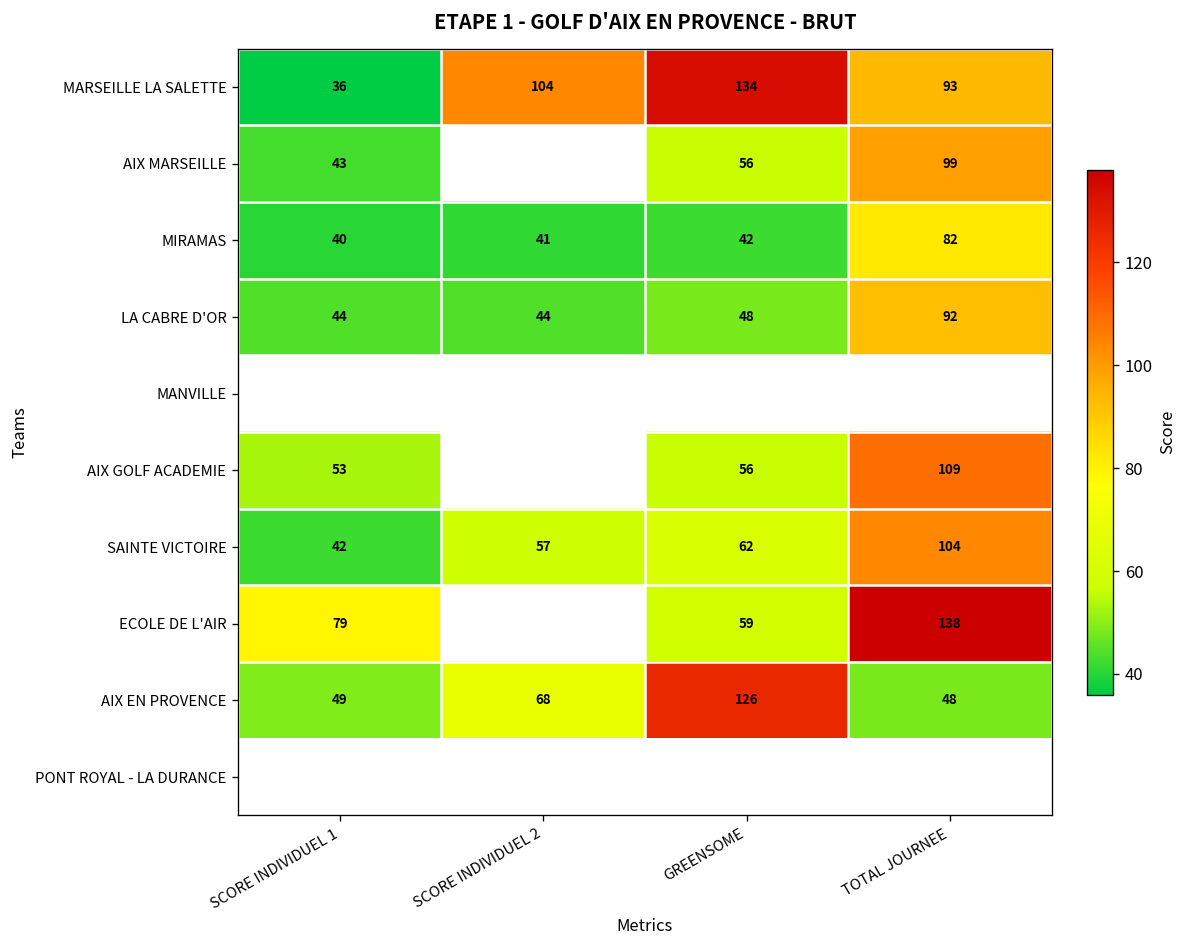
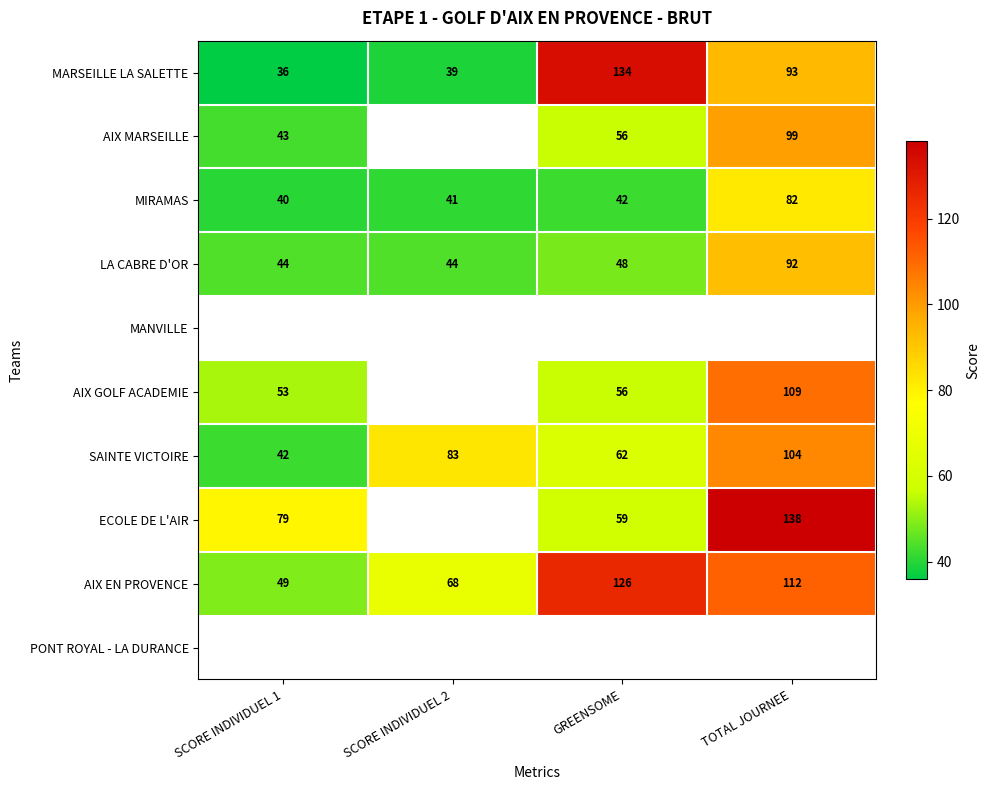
  {
    "MARSEILLE LA SALETTE": {
      "SCORE INDIVIDUEL 1": 36,
-     "SCORE INDIVIDUEL 2": 104,
+     "SCORE INDIVIDUEL 2": 39,
      "GREENSOME": 134,
      "TOTAL JOURNEE": 93
    },
    "AIX MARSEILLE": {
      "SCORE INDIVIDUEL 1": 43,
      "GREENSOME": 56,
      "TOTAL JOURNEE": 99
    },
    "MIRAMAS": {
      "SCORE INDIVIDUEL 1": 40,
      "SCORE INDIVIDUEL 2": 41,
      "GREENSOME": 42,
      "TOTAL JOURNEE": 82
    },
    "LA CABRE D'OR": {
      "SCORE INDIVIDUEL 1": 44,
      "SCORE INDIVIDUEL 2": 44,
      "GREENSOME": 48,
      "TOTAL JOURNEE": 92
    },
    "AIX GOLF ACADEMIE": {
      "SCORE INDIVIDUEL 1": 53,
      "GREENSOME": 56,
      "TOTAL JOURNEE": 109
    },
    "SAINTE VICTOIRE": {
      "SCORE INDIVIDUEL 1": 42,
-     "SCORE INDIVIDUEL 2": 57,
+     "SCORE INDIVIDUEL 2": 83,
      "GREENSOME": 62,
      "TOTAL JOURNEE": 104
    },
    "ECOLE DE L'AIR": {
      "SCORE INDIVIDUEL 1": 79,
      "GREENSOME": 59,
      "TOTAL JOURNEE": 138
    },
    "AIX EN PROVENCE": {
      "SCORE INDIVIDUEL 1": 49,
      "SCORE INDIVIDUEL 2": 68,
      "GREENSOME": 126,
-     "TOTAL JOURNEE": 48
+     "TOTAL JOURNEE": 112
    }
  }
